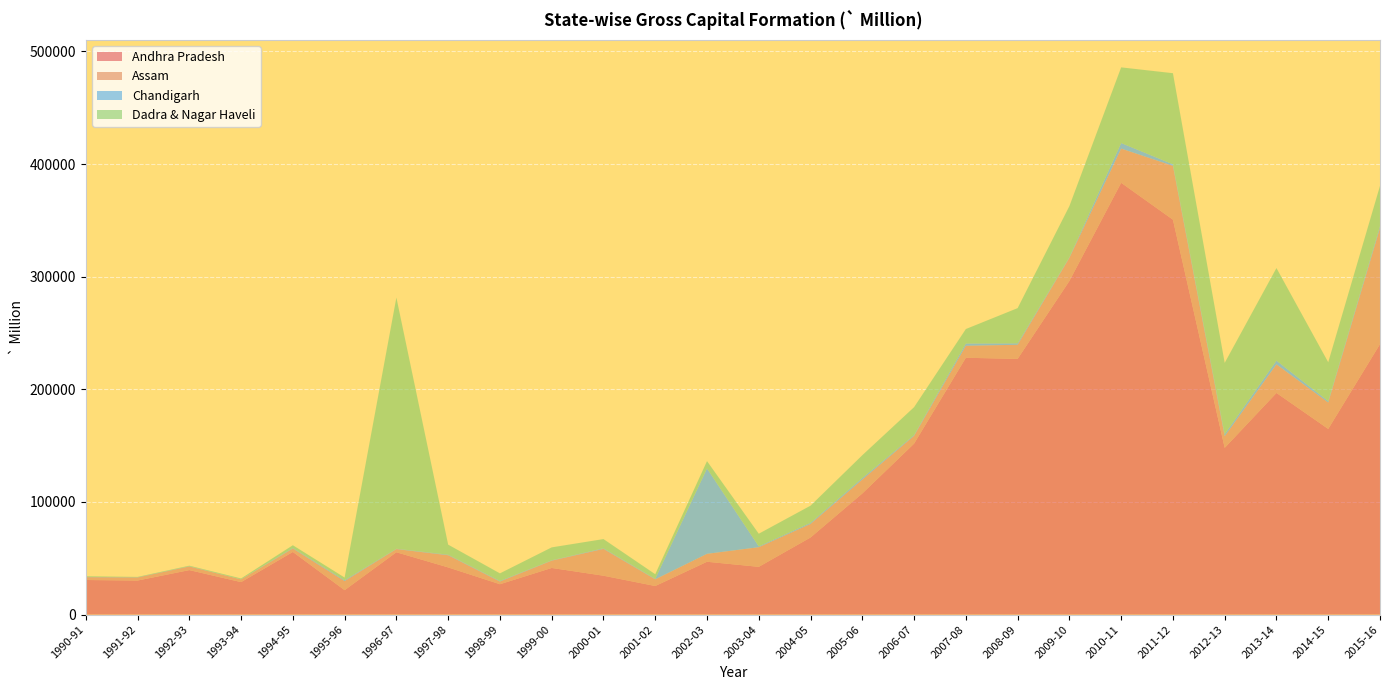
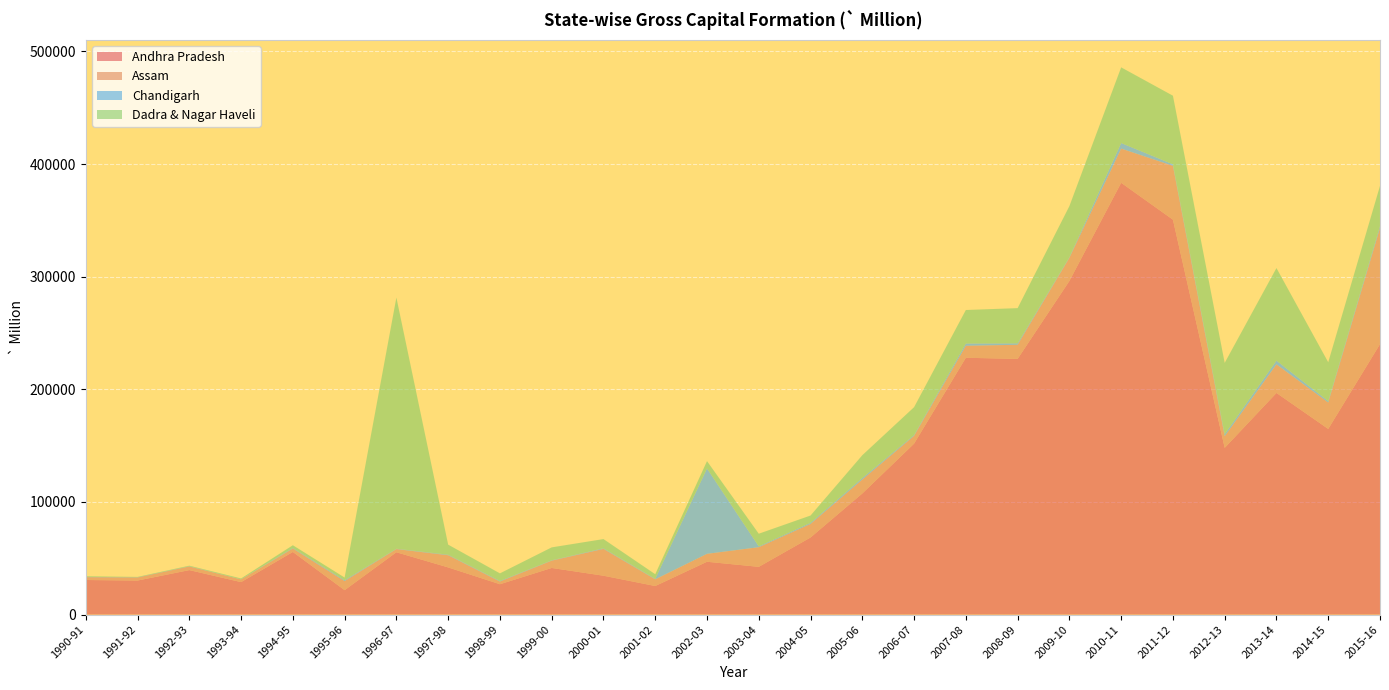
  {
    "Chandigarh": {
      "2002-03": 76000,
      "2010-11": 5000,
      "2013-14": 3000
    },
    "Dadra & Nagar Haveli": {
      "1994-95": 2000,
      "1995-96": 2000,
      "1996-97": 223000,
      "1997-98": 9000,
      "1998-99": 7000,
      "1999-00": 11000,
      "2000-01": 8000,
      "2001-02": 4000,
      "2002-03": 7000,
      "2003-04": 11000,
-     "2004-05": 15000,
+     "2004-05": 6000,
      "2005-06": 20000,
      "2006-07": 25000,
-     "2007-08": 13000,
+     "2007-08": 30000,
      "2008-09": 31000,
      "2009-10": 45000,
      "2010-11": 67000,
-     "2011-12": 81000,
+     "2011-12": 61000,
      "2012-13": 63000,
      "2013-14": 82000,
      "2014-15": 35000,
      "2015-16": 36000
    }
  }
